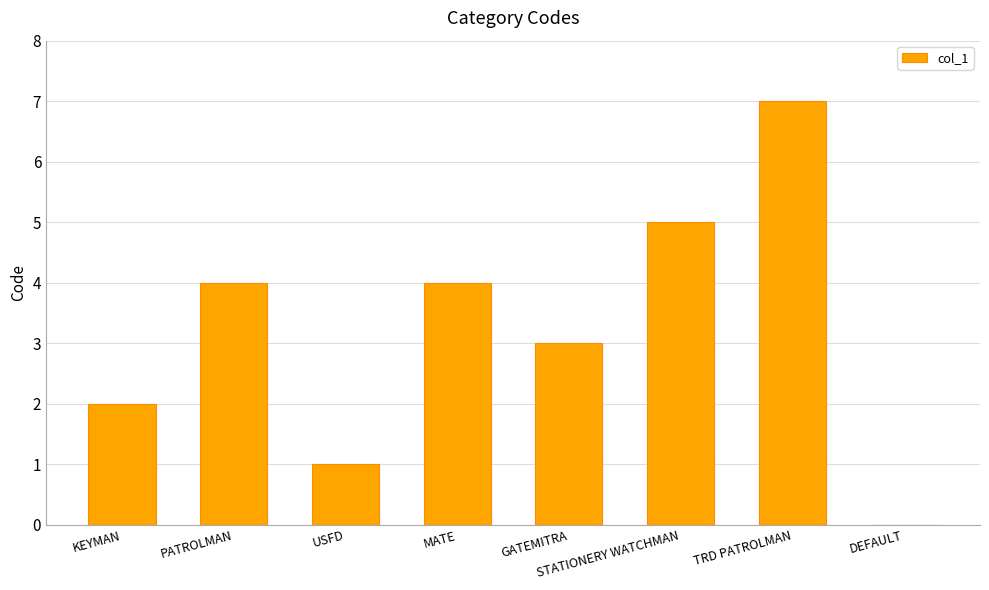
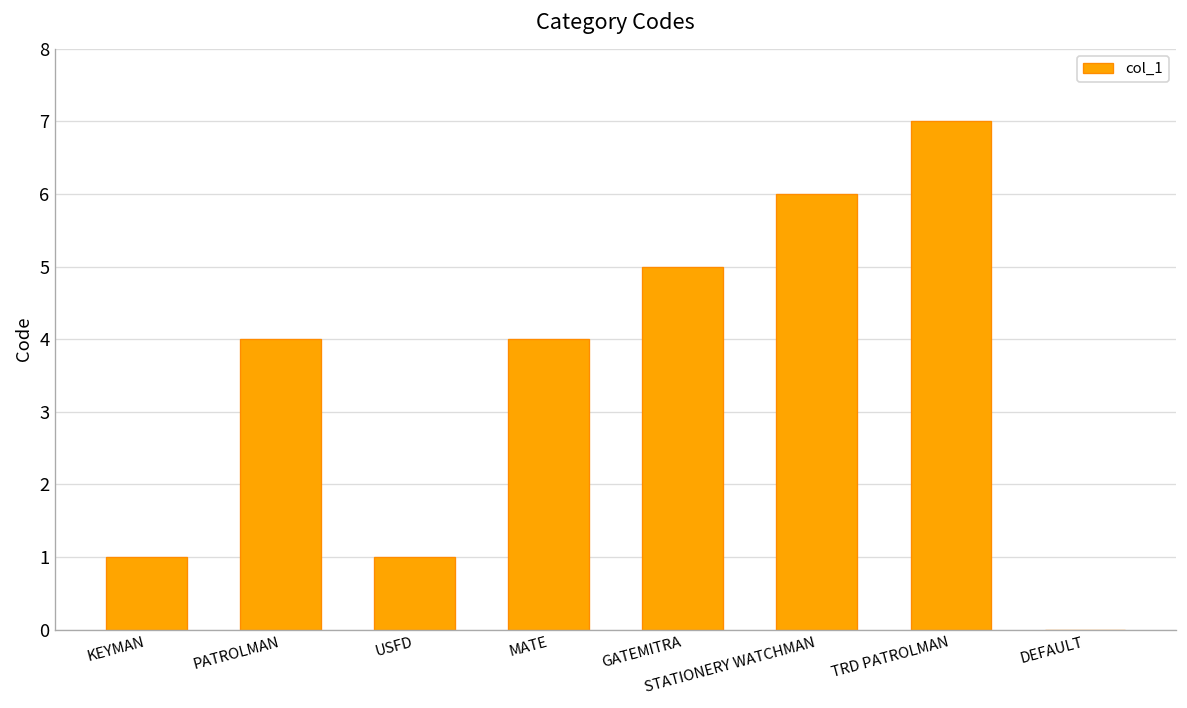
  {
-   "KEYMAN": 2,
+   "KEYMAN": 1,
    "PATROLMAN": 4,
    "USFD": 1,
    "MATE": 4,
-   "GATEMITRA": 3,
-   "STATIONERY WATCHMAN": 5,
+   "GATEMITRA": 5,
+   "STATIONERY WATCHMAN": 6,
    "TRD PATROLMAN": 7,
    "DEFAULT": 0
  }
